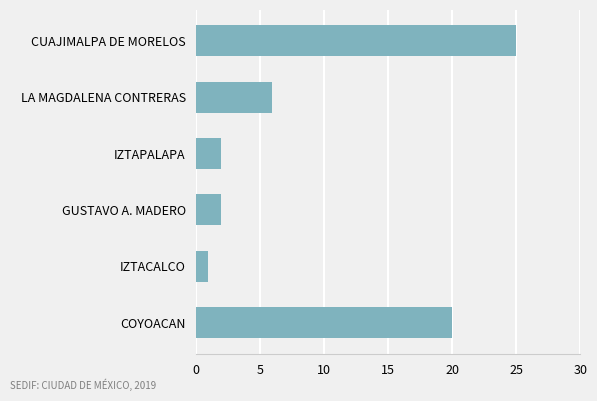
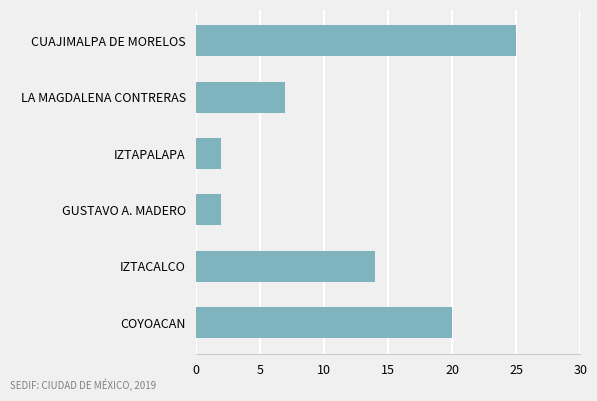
  {
    "CUAJIMALPA DE MORELOS": 25,
-   "LA MAGDALENA CONTRERAS": 6,
+   "LA MAGDALENA CONTRERAS": 7,
    "IZTAPALAPA": 2,
    "GUSTAVO A. MADERO": 2,
-   "IZTACALCO": 1,
+   "IZTACALCO": 14,
    "COYOACAN": 20
  }
